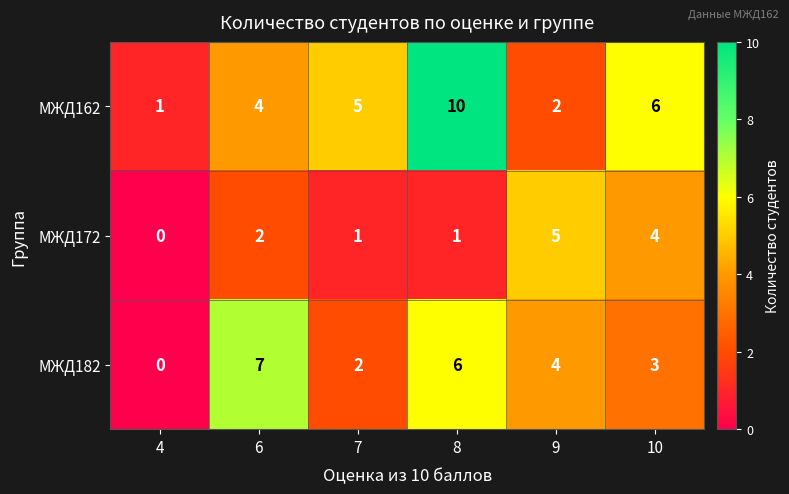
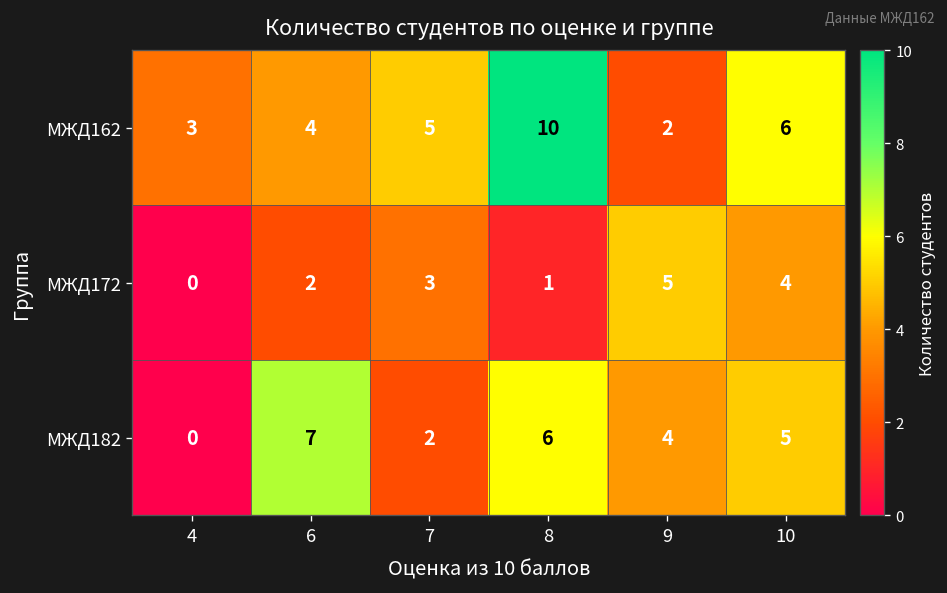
  {
    "МЖД162": {
-     "4": 1,
+     "4": 3,
      "6": 4,
      "7": 5,
      "8": 10,
      "9": 2,
      "10": 6
    },
    "МЖД172": {
      "4": 0,
      "6": 2,
-     "7": 1,
+     "7": 3,
      "8": 1,
      "9": 5,
      "10": 4
    },
    "МЖД182": {
      "4": 0,
      "6": 7,
      "7": 2,
      "8": 6,
      "9": 4,
-     "10": 3
+     "10": 5
    }
  }
